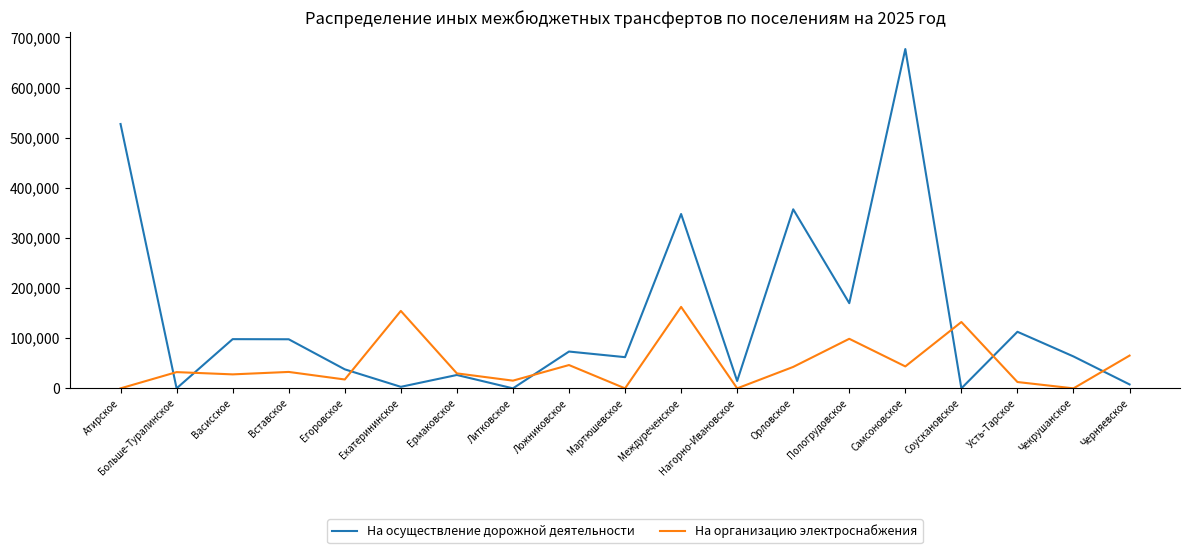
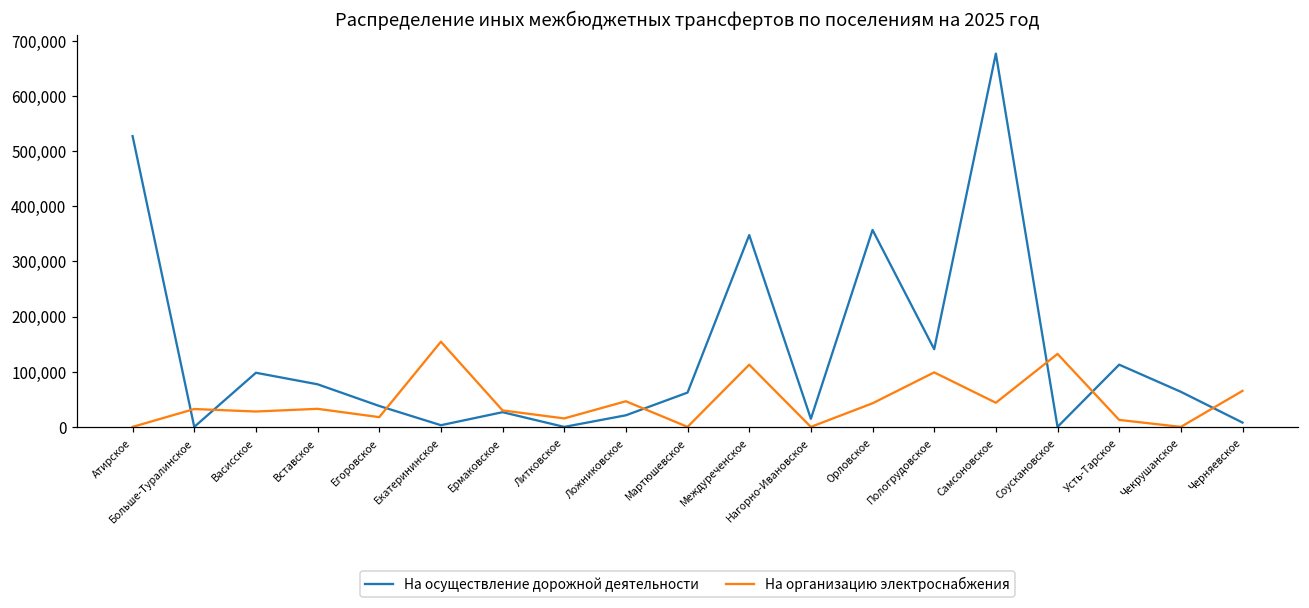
  {
    "На осуществление дорожной деятельности": {
      "Атирское": "530,000",
      "Больше-Туралинское": "0",
      "Васисское": "100,000",
-     "Вставское": "100,000",
+     "Вставское": "80,000",
      "Егоровское": "40,000",
      "Екатерининское": "0",
      "Литковское": "0",
-     "Ложниковское": "70,000",
+     "Ложниковское": "20,000",
      "Мартюшевское": "60,000",
      "Междуреченское": "350,000",
      "Нагорно-Ивановское": "10,000",
      "Орловское": "360,000",
-     "Пологрудовское": "170,000",
+     "Пологрудовское": "140,000",
      "Самсоновское": "680,000",
      "Соускановское": "0",
      "Усть-Тарское": "110,000",
      "Чекрушанское": "60,000",
      "Черняевское": "10,000"
    },
    "На организацию электроснабжения": {
      "Атирское": "0",
      "Больше-Туралинское": "30,000",
      "Васисское": "30,000",
      "Вставское": "30,000",
      "Егоровское": "20,000",
      "Екатерининское": "150,000",
      "Литковское": "20,000",
      "Ложниковское": "50,000",
      "Мартюшевское": "0",
-     "Междуреченское": "160,000",
+     "Междуреченское": "110,000",
      "Нагорно-Ивановское": "0",
      "Орловское": "40,000",
      "Пологрудовское": "100,000",
      "Самсоновское": "40,000",
      "Соускановское": "130,000",
      "Усть-Тарское": "10,000",
      "Чекрушанское": "0",
      "Черняевское": "70,000"
    }
  }
